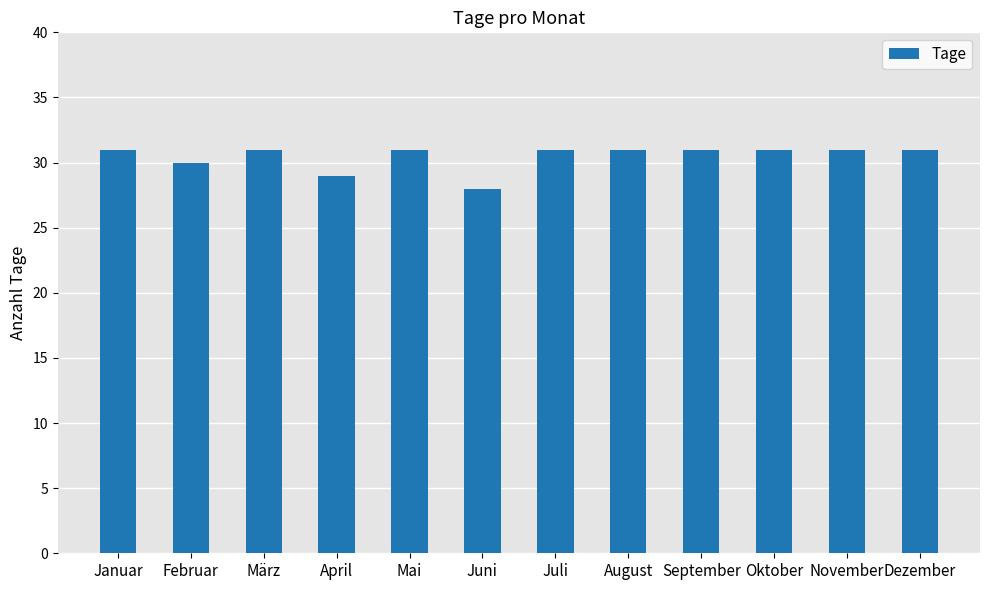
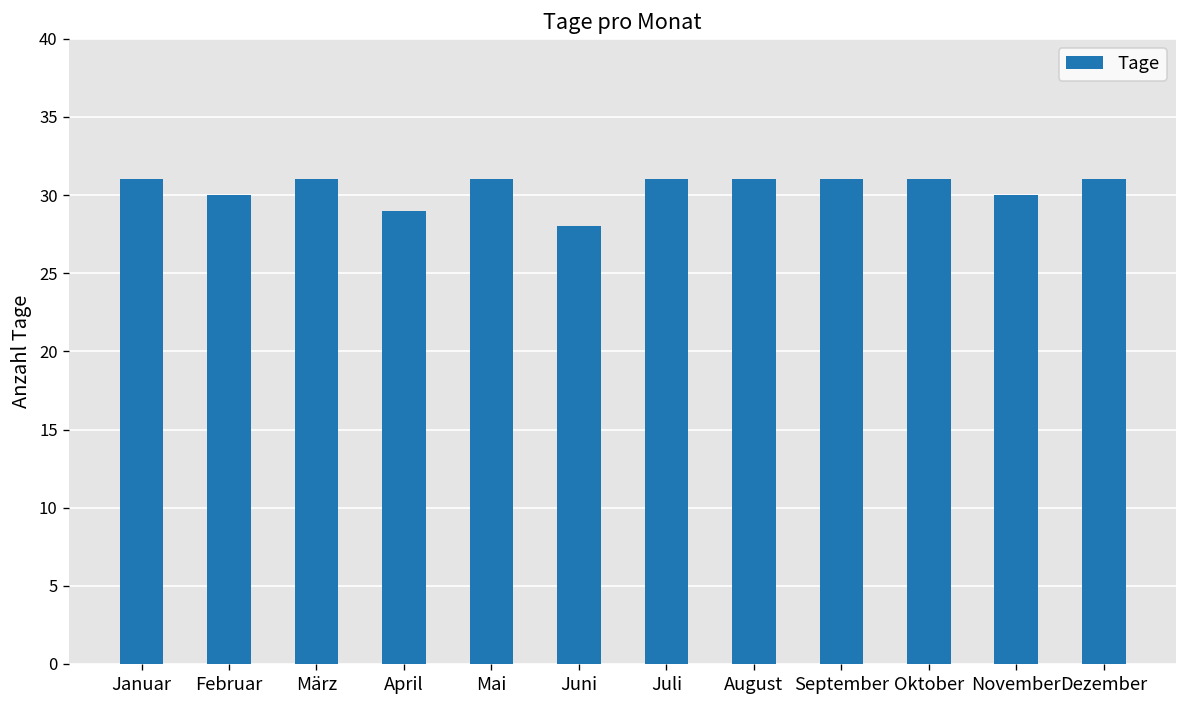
  {
    "Januar": 31,
    "Februar": 30,
    "März": 31,
    "April": 29,
    "Mai": 31,
    "Juni": 28,
    "Juli": 31,
    "August": 31,
    "September": 31,
    "Oktober": 31,
-   "November": 31,
+   "November": 30,
    "Dezember": 31
  }
